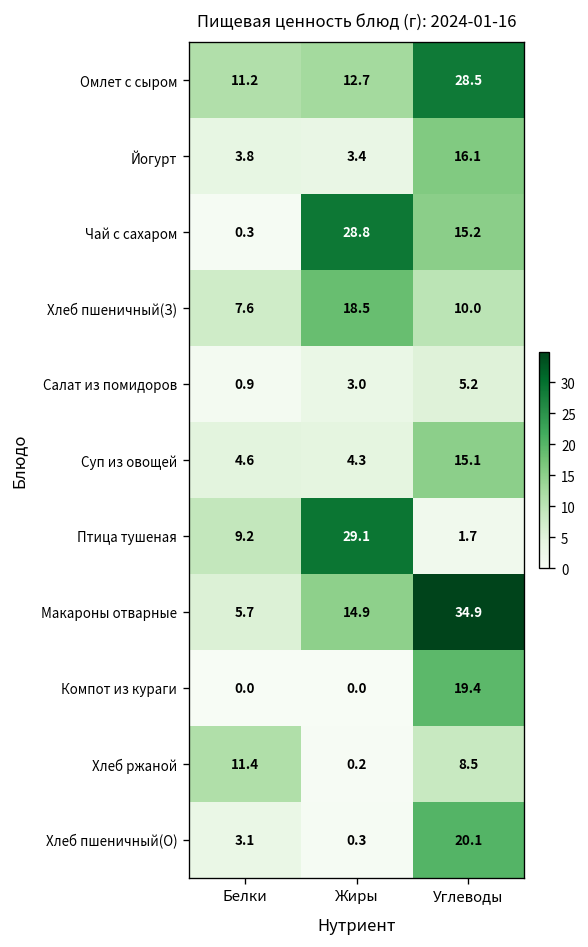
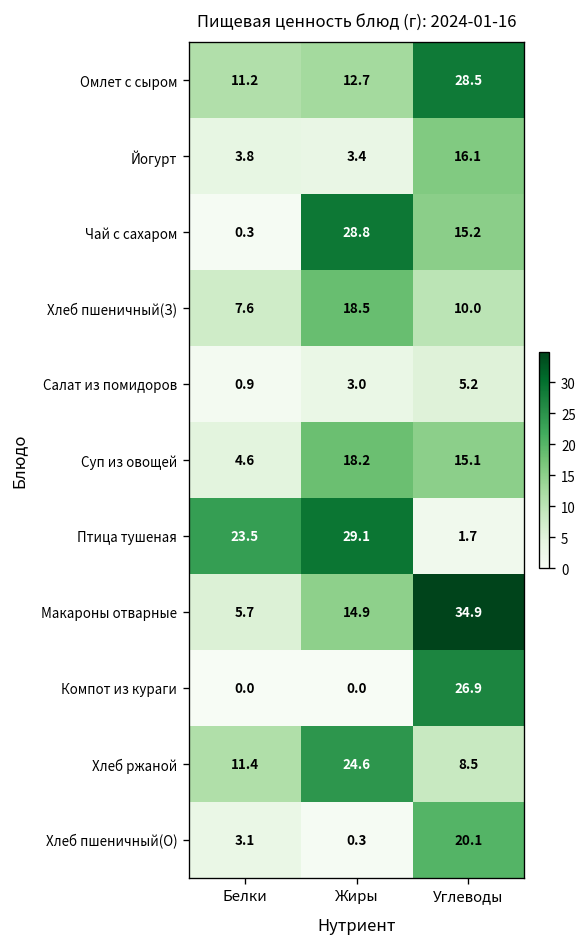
  {
    "Омлет с сыром": {
      "Белки": 11.2,
      "Жиры": 12.7,
      "Углеводы": 28.5
    },
    "Йогурт": {
      "Белки": 3.8,
      "Жиры": 3.4,
      "Углеводы": 16.1
    },
    "Чай с сахаром": {
      "Белки": 0.3,
      "Жиры": 28.8,
      "Углеводы": 15.2
    },
    "Хлеб пшеничный(З)": {
      "Белки": 7.6,
      "Жиры": 18.5,
      "Углеводы": 10.0
    },
    "Салат из помидоров": {
      "Белки": 0.9,
      "Жиры": 3.0,
      "Углеводы": 5.2
    },
    "Суп из овощей": {
      "Белки": 4.6,
-     "Жиры": 4.3,
+     "Жиры": 18.2,
      "Углеводы": 15.1
    },
    "Птица тушеная": {
-     "Белки": 9.2,
+     "Белки": 23.5,
      "Жиры": 29.1,
      "Углеводы": 1.7
    },
    "Макароны отварные": {
      "Белки": 5.7,
      "Жиры": 14.9,
      "Углеводы": 34.9
    },
    "Компот из кураги": {
      "Белки": 0.0,
      "Жиры": 0.0,
-     "Углеводы": 19.4
+     "Углеводы": 26.9
    },
    "Хлеб ржаной": {
      "Белки": 11.4,
-     "Жиры": 0.2,
+     "Жиры": 24.6,
      "Углеводы": 8.5
    },
    "Хлеб пшеничный(О)": {
      "Белки": 3.1,
      "Жиры": 0.3,
      "Углеводы": 20.1
    }
  }
